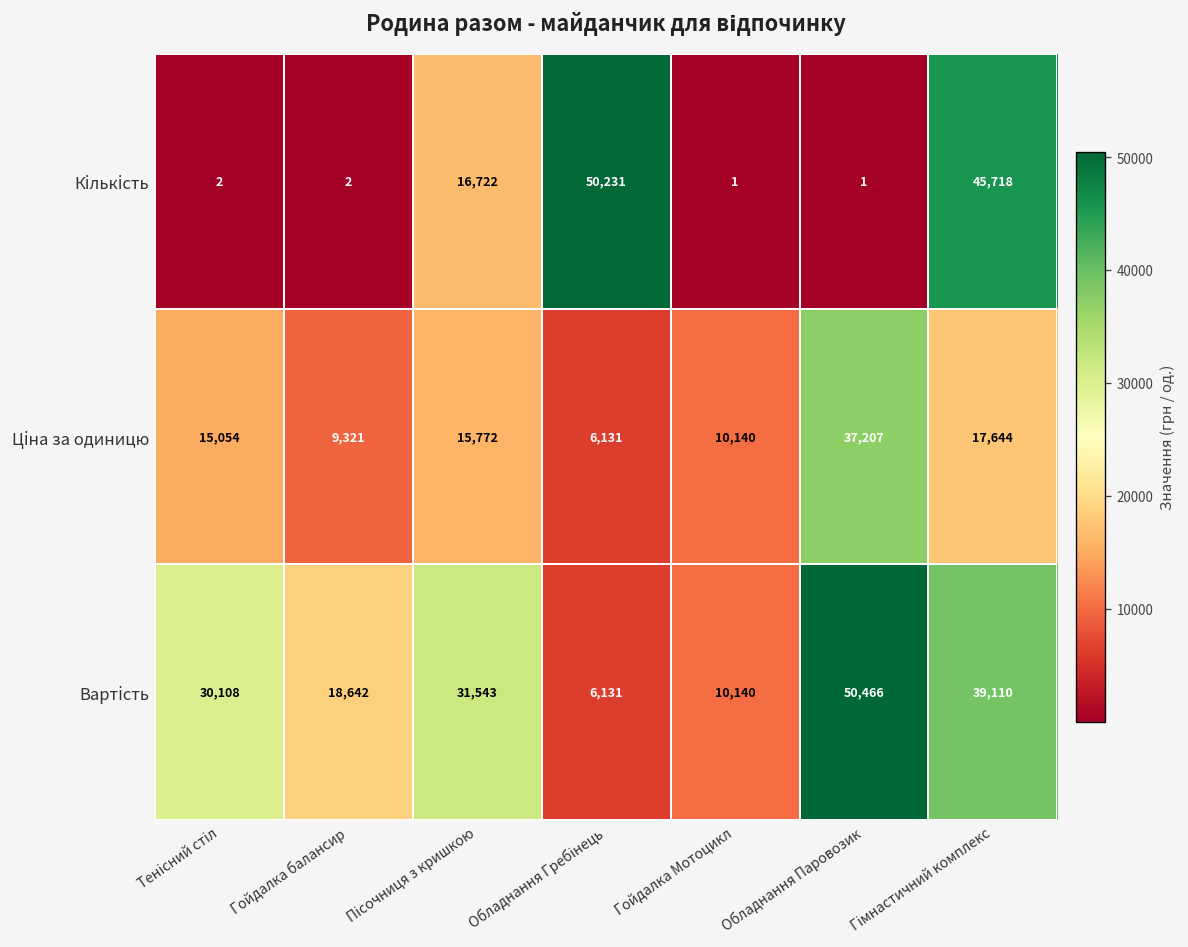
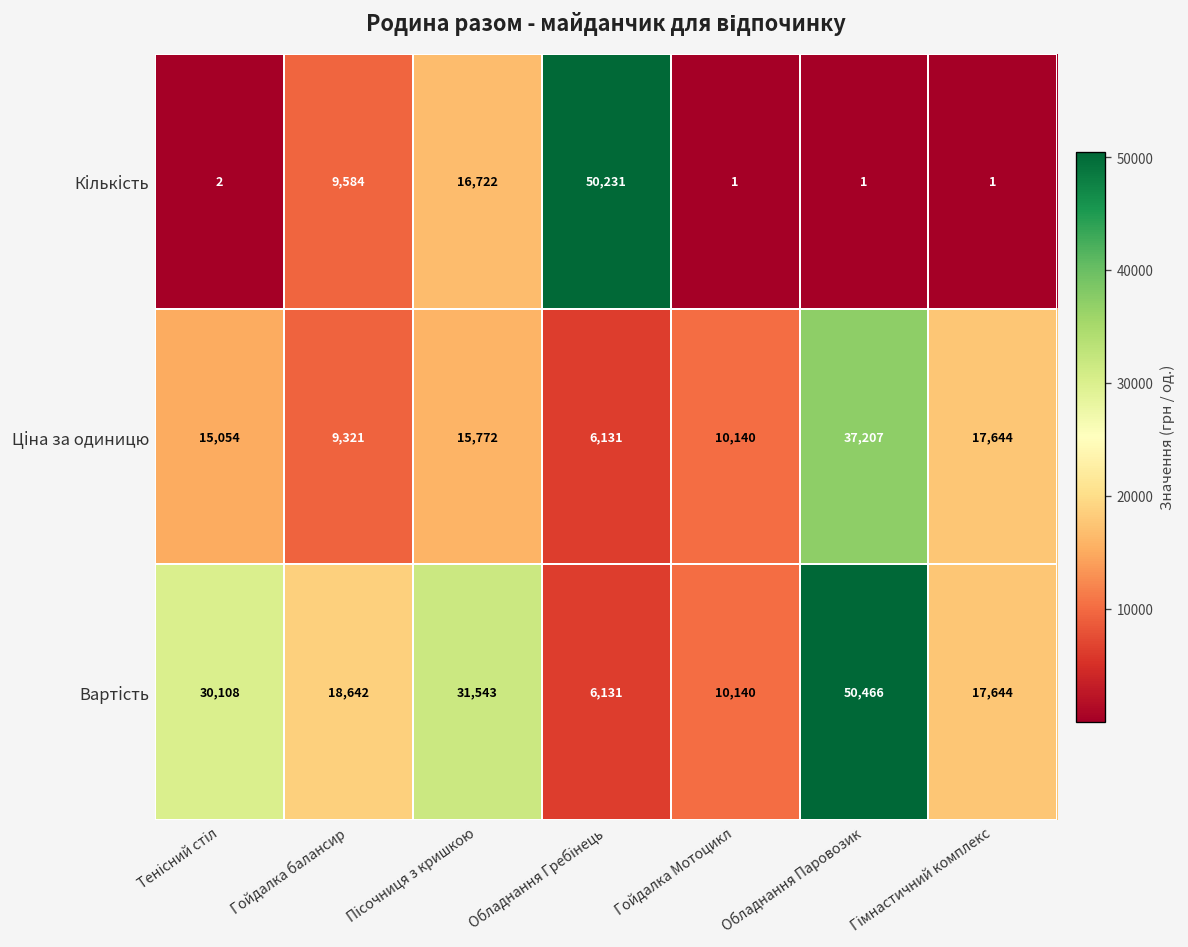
  {
    "Кількість": {
      "Тенісний стіл": "2",
-     "Гойдалка балансир": "2",
+     "Гойдалка балансир": "9,584",
      "Пісочниця з кришкою": "16,722",
      "Обладнання Гребінець": "50,231",
      "Гойдалка Мотоцикл": "1",
      "Обладнання Паровозик": "1",
-     "Гімнастичний комплекс": "45,718"
+     "Гімнастичний комплекс": "1"
    },
    "Ціна за одиницю": {
      "Тенісний стіл": "15,054",
      "Гойдалка балансир": "9,321",
      "Пісочниця з кришкою": "15,772",
      "Обладнання Гребінець": "6,131",
      "Гойдалка Мотоцикл": "10,140",
      "Обладнання Паровозик": "37,207",
      "Гімнастичний комплекс": "17,644"
    },
    "Вартість": {
      "Тенісний стіл": "30,108",
      "Гойдалка балансир": "18,642",
      "Пісочниця з кришкою": "31,543",
      "Обладнання Гребінець": "6,131",
      "Гойдалка Мотоцикл": "10,140",
      "Обладнання Паровозик": "50,466",
-     "Гімнастичний комплекс": "39,110"
+     "Гімнастичний комплекс": "17,644"
    }
  }
